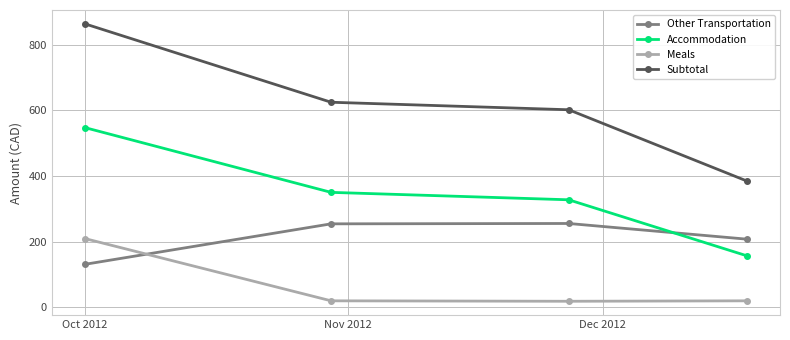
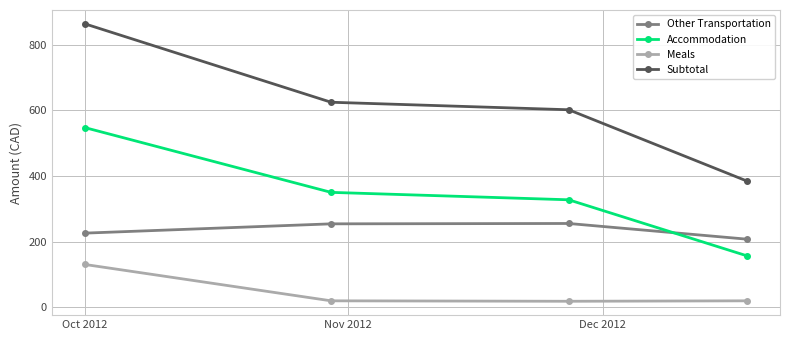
  {
    "Other Transportation": {
-     "Oct 2012": 130
+     "Oct 2012": 230
    },
    "Accommodation": {
      "Oct 2012": 550
    },
    "Meals": {
-     "Oct 2012": 210
+     "Oct 2012": 130
    },
    "Subtotal": {
      "Oct 2012": 860
    }
  }
